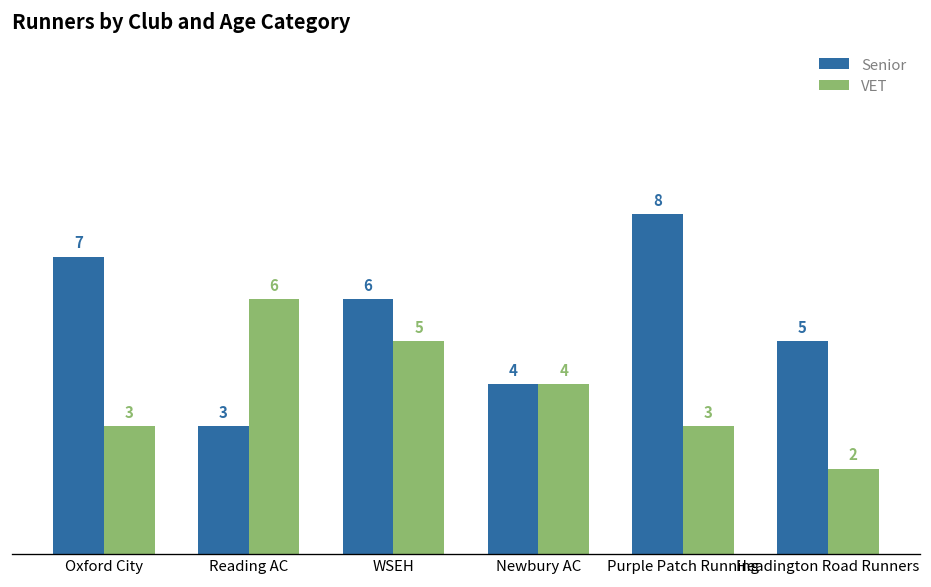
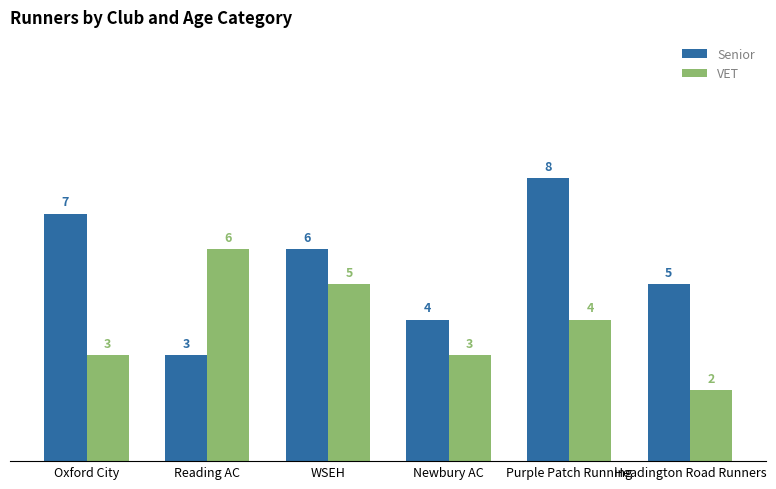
  {
    "Senior": {
      "Oxford City": 7,
      "Reading AC": 3,
      "WSEH": 6,
      "Newbury AC": 4,
      "Purple Patch Running": 8,
      "Headington Road Runners": 5
    },
    "VET": {
      "Oxford City": 3,
      "Reading AC": 6,
      "WSEH": 5,
-     "Newbury AC": 4,
-     "Purple Patch Running": 3,
+     "Newbury AC": 3,
+     "Purple Patch Running": 4,
      "Headington Road Runners": 2
    }
  }
